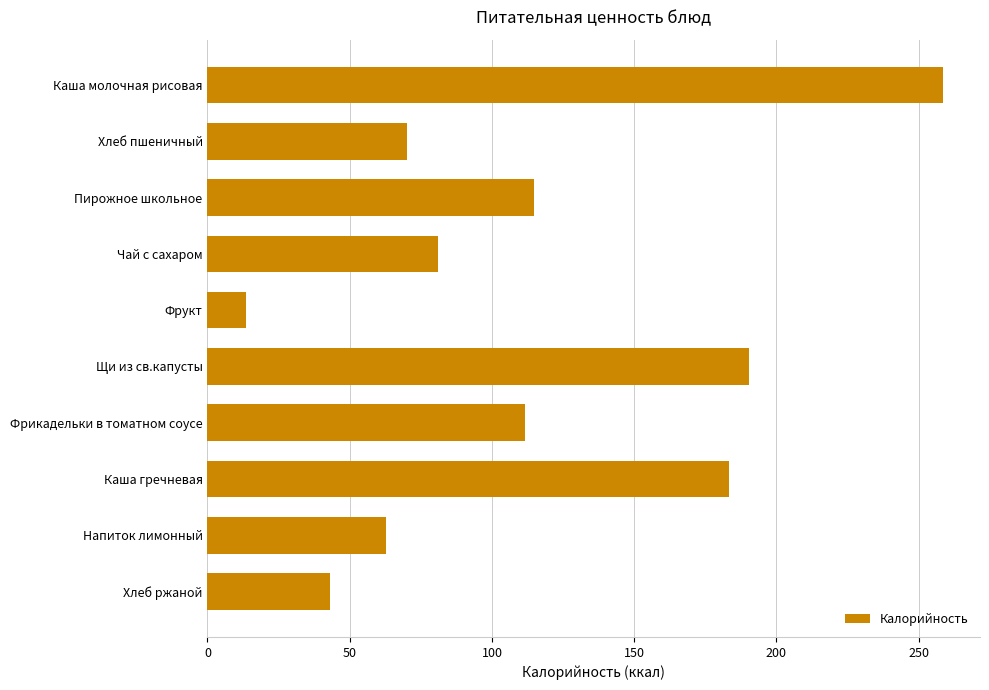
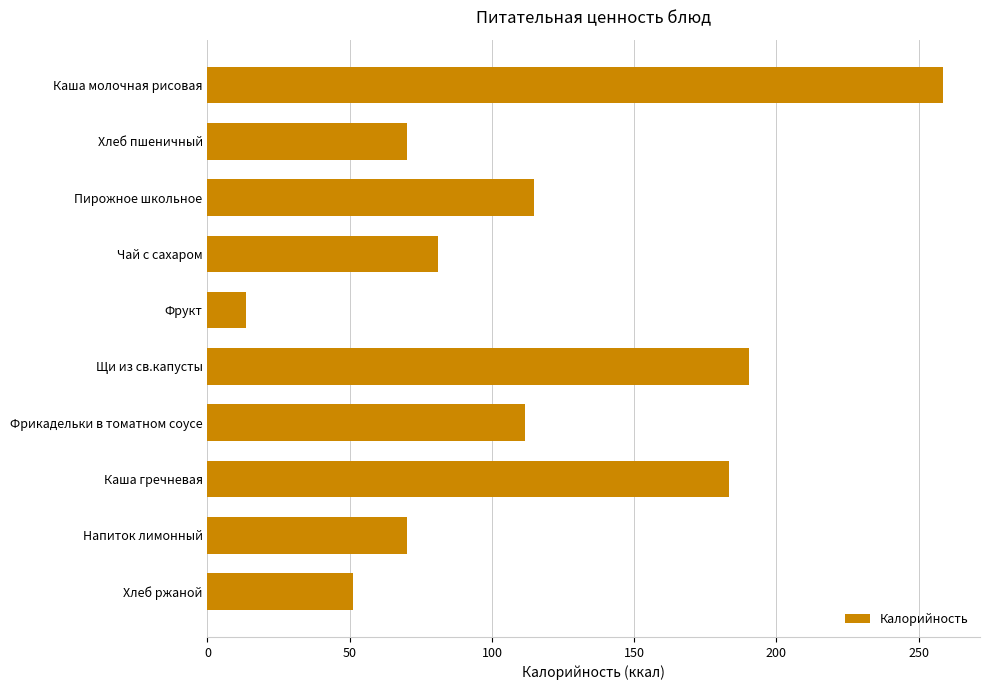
  {
    "Каша молочная рисовая": 259,
    "Хлеб пшеничный": 70,
    "Пирожное школьное": 115,
    "Чай с сахаром": 81,
    "Фрукт": 14,
    "Щи из св.капусты": 190,
    "Фрикадельки в томатном соусе": 112,
    "Каша гречневая": 183,
-   "Напиток лимонный": 63,
-   "Хлеб ржаной": 43
+   "Напиток лимонный": 70,
+   "Хлеб ржаной": 51
  }
